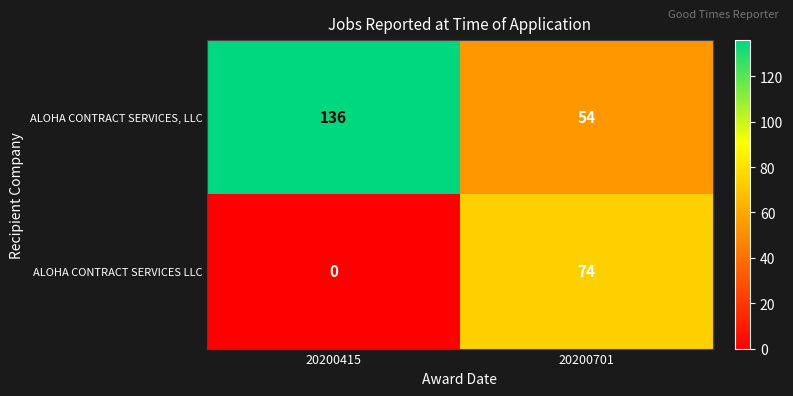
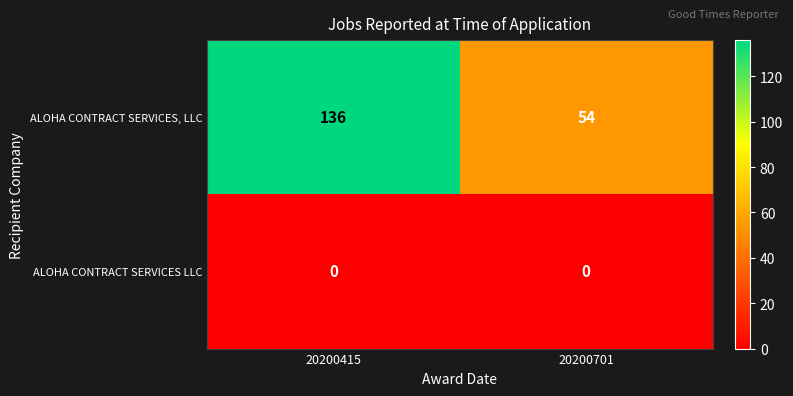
  {
    "ALOHA CONTRACT SERVICES, LLC": {
      "20200415": 136,
      "20200701": 54
    },
    "ALOHA CONTRACT SERVICES LLC": {
      "20200415": 0,
-     "20200701": 74
+     "20200701": 0
    }
  }
